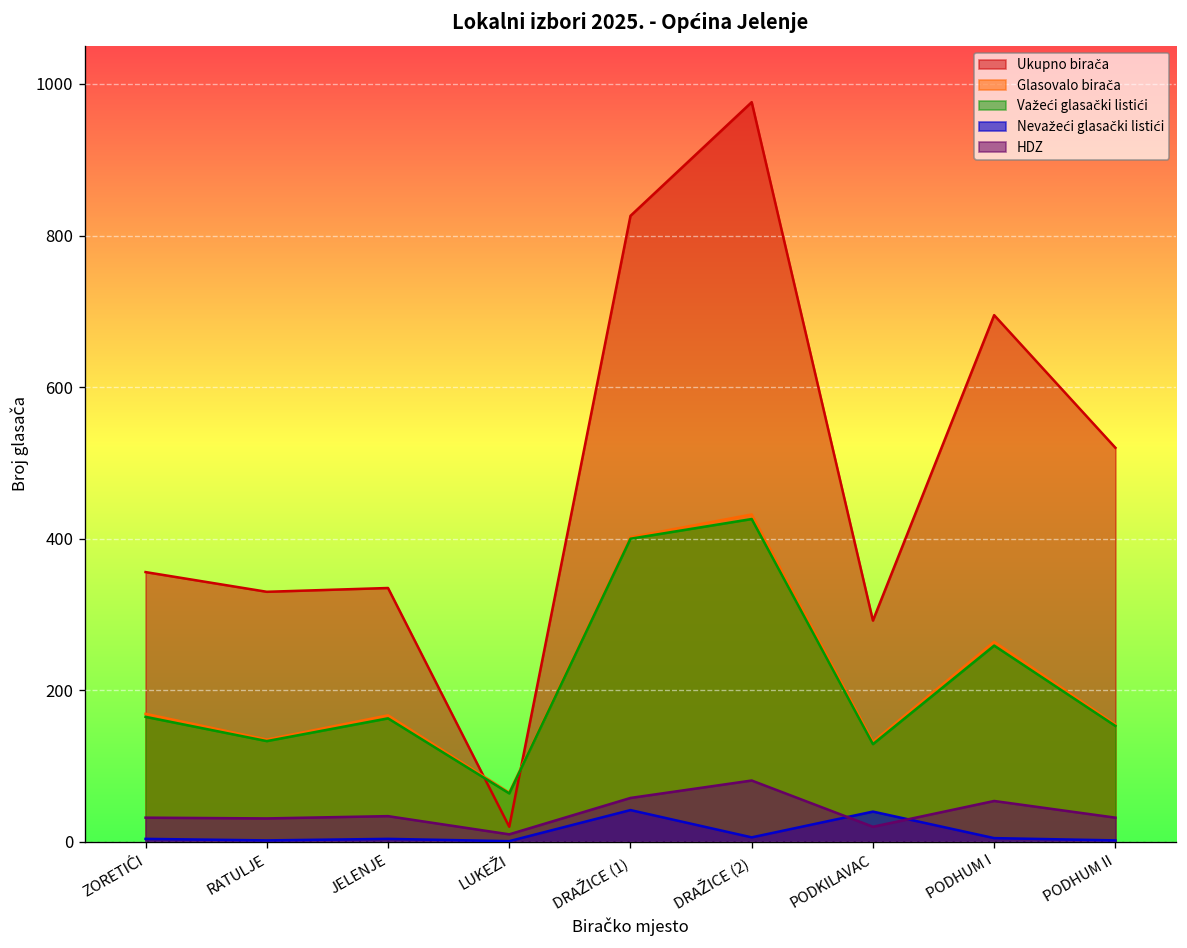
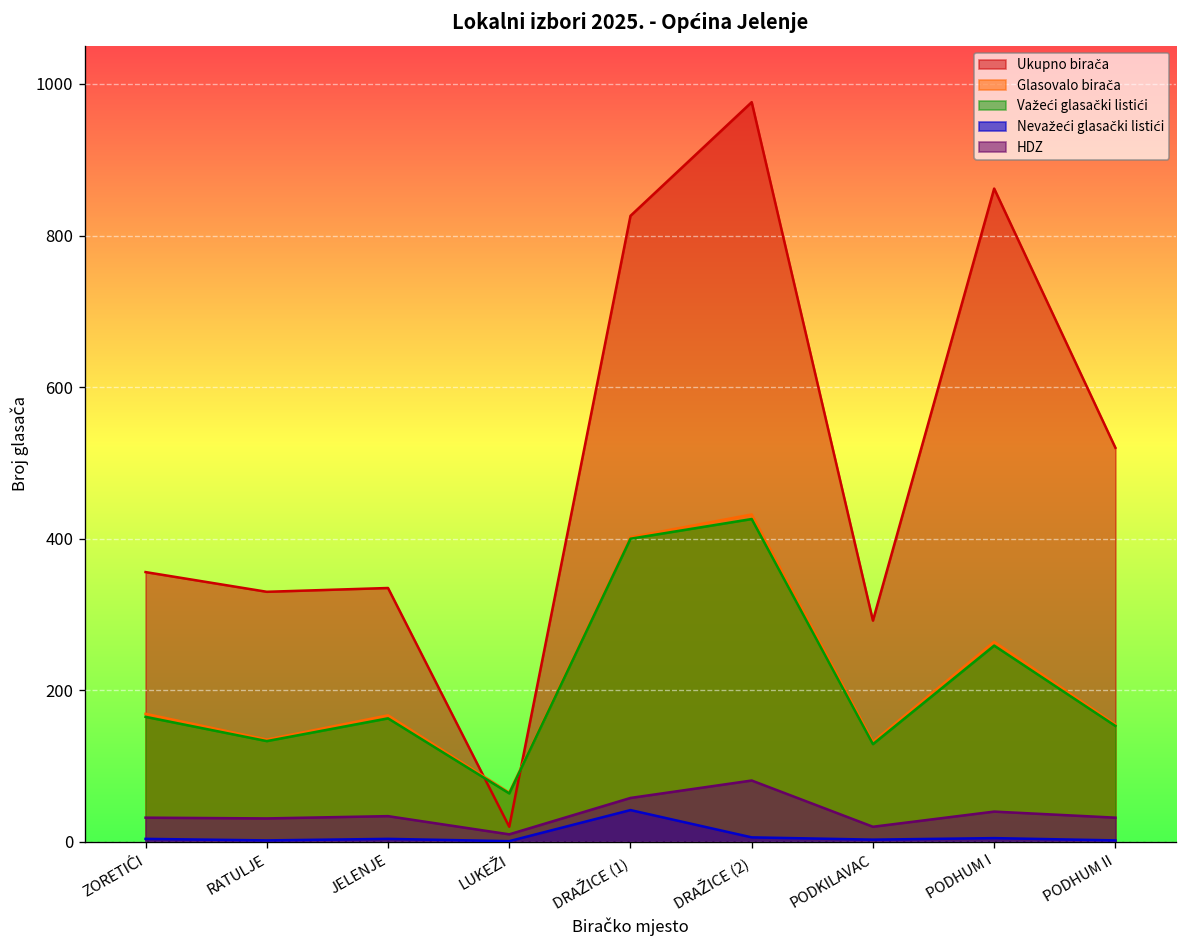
  {
    "Ukupno birača": {
      "ZORETIĆI": 360,
      "RATULJE": 330,
      "JELENJE": 340,
      "LUKEŽI": 20,
      "DRAŽICE (1)": 830,
      "DRAŽICE (2)": 980,
      "PODKILAVAC": 290,
-     "PODHUM I": 700,
+     "PODHUM I": 860,
      "PODHUM II": 520
    },
    "Glasovalo birača": {
      "ZORETIĆI": 170,
      "DRAŽICE (2)": 430,
      "PODHUM I": 260
    },
    "Važeći glasački listići": {
      "ZORETIĆI": 170,
      "DRAŽICE (2)": 430,
      "PODHUM I": 260
    },
    "Nevažeći glasački listići": {
      "ZORETIĆI": 0,
      "RATULJE": 0,
      "JELENJE": 0,
      "LUKEŽI": 0,
      "DRAŽICE (1)": 40,
      "DRAŽICE (2)": 10,
-     "PODKILAVAC": 40,
+     "PODKILAVAC": 0,
      "PODHUM I": 10,
      "PODHUM II": 0
    },
    "HDZ": {
      "ZORETIĆI": 30,
      "RATULJE": 30,
      "JELENJE": 30,
      "LUKEŽI": 10,
      "DRAŽICE (1)": 60,
      "DRAŽICE (2)": 80,
      "PODKILAVAC": 20,
-     "PODHUM I": 50,
+     "PODHUM I": 40,
      "PODHUM II": 30
    }
  }
